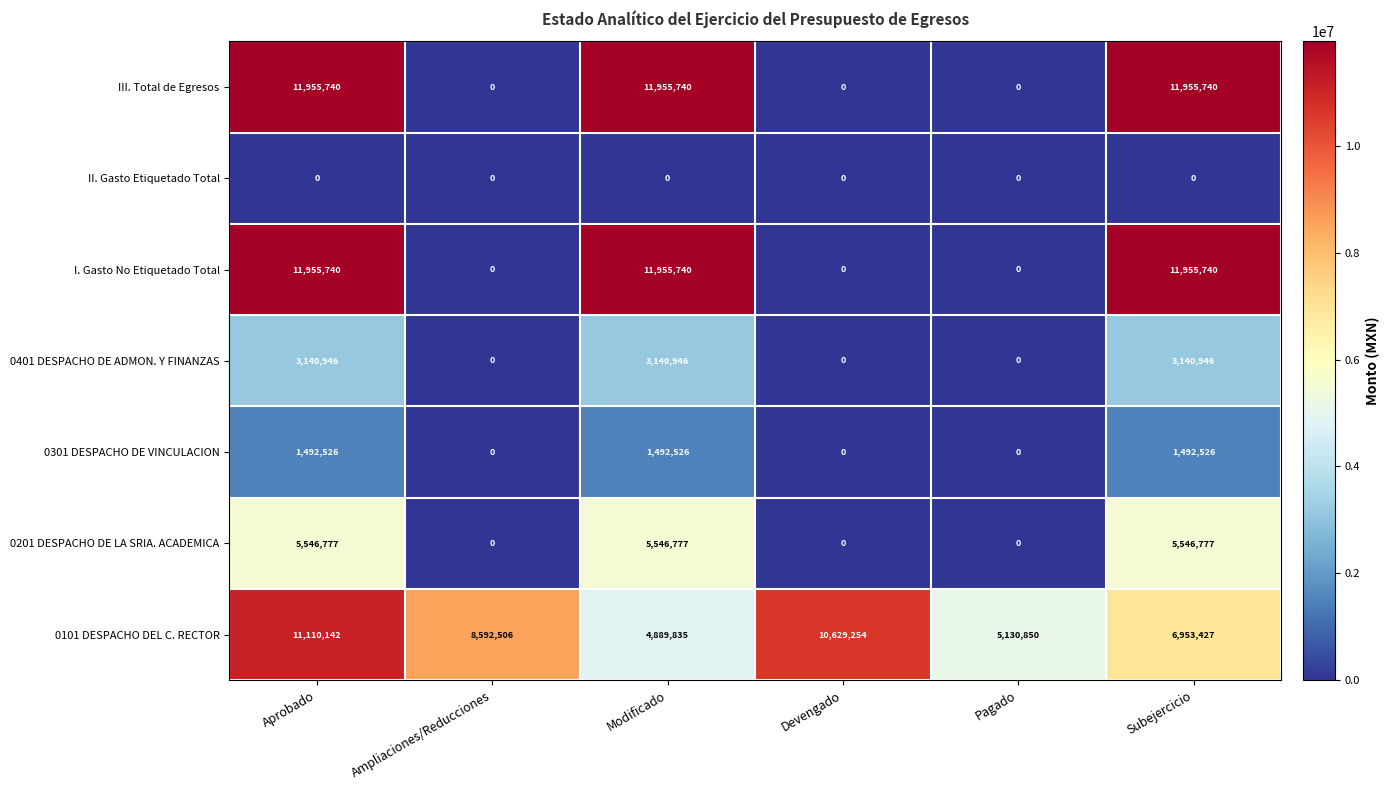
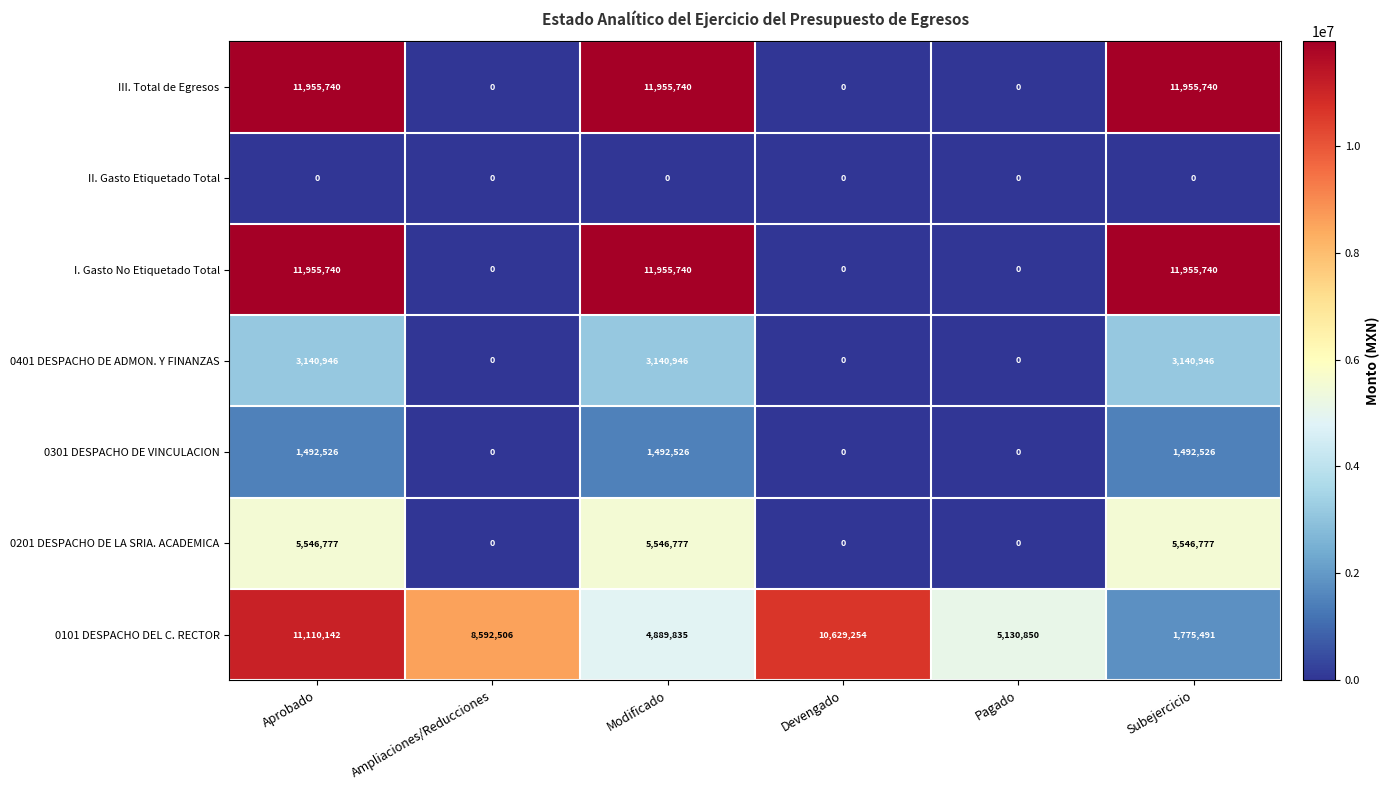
  {
    "III. Total de Egresos": {
      "Aprobado": "11,955,740",
      "Ampliaciones/Reducciones": "0",
      "Modificado": "11,955,740",
      "Devengado": "0",
      "Pagado": "0",
      "Subejercicio": "11,955,740"
    },
    "II. Gasto Etiquetado Total": {
      "Aprobado": "0",
      "Ampliaciones/Reducciones": "0",
      "Modificado": "0",
      "Devengado": "0",
      "Pagado": "0",
      "Subejercicio": "0"
    },
    "I. Gasto No Etiquetado Total": {
      "Aprobado": "11,955,740",
      "Ampliaciones/Reducciones": "0",
      "Modificado": "11,955,740",
      "Devengado": "0",
      "Pagado": "0",
      "Subejercicio": "11,955,740"
    },
    "0401 DESPACHO DE ADMON. Y FINANZAS": {
      "Aprobado": "3,140,946",
      "Ampliaciones/Reducciones": "0",
      "Modificado": "3,140,946",
      "Devengado": "0",
      "Pagado": "0",
      "Subejercicio": "3,140,946"
    },
    "0301 DESPACHO DE VINCULACION": {
      "Aprobado": "1,492,526",
      "Ampliaciones/Reducciones": "0",
      "Modificado": "1,492,526",
      "Devengado": "0",
      "Pagado": "0",
      "Subejercicio": "1,492,526"
    },
    "0201 DESPACHO DE LA SRIA. ACADEMICA": {
      "Aprobado": "5,546,777",
      "Ampliaciones/Reducciones": "0",
      "Modificado": "5,546,777",
      "Devengado": "0",
      "Pagado": "0",
      "Subejercicio": "5,546,777"
    },
    "0101 DESPACHO DEL C. RECTOR": {
      "Aprobado": "11,110,142",
      "Ampliaciones/Reducciones": "8,592,506",
      "Modificado": "4,889,835",
      "Devengado": "10,629,254",
      "Pagado": "5,130,850",
-     "Subejercicio": "6,953,427"
+     "Subejercicio": "1,775,491"
    }
  }
